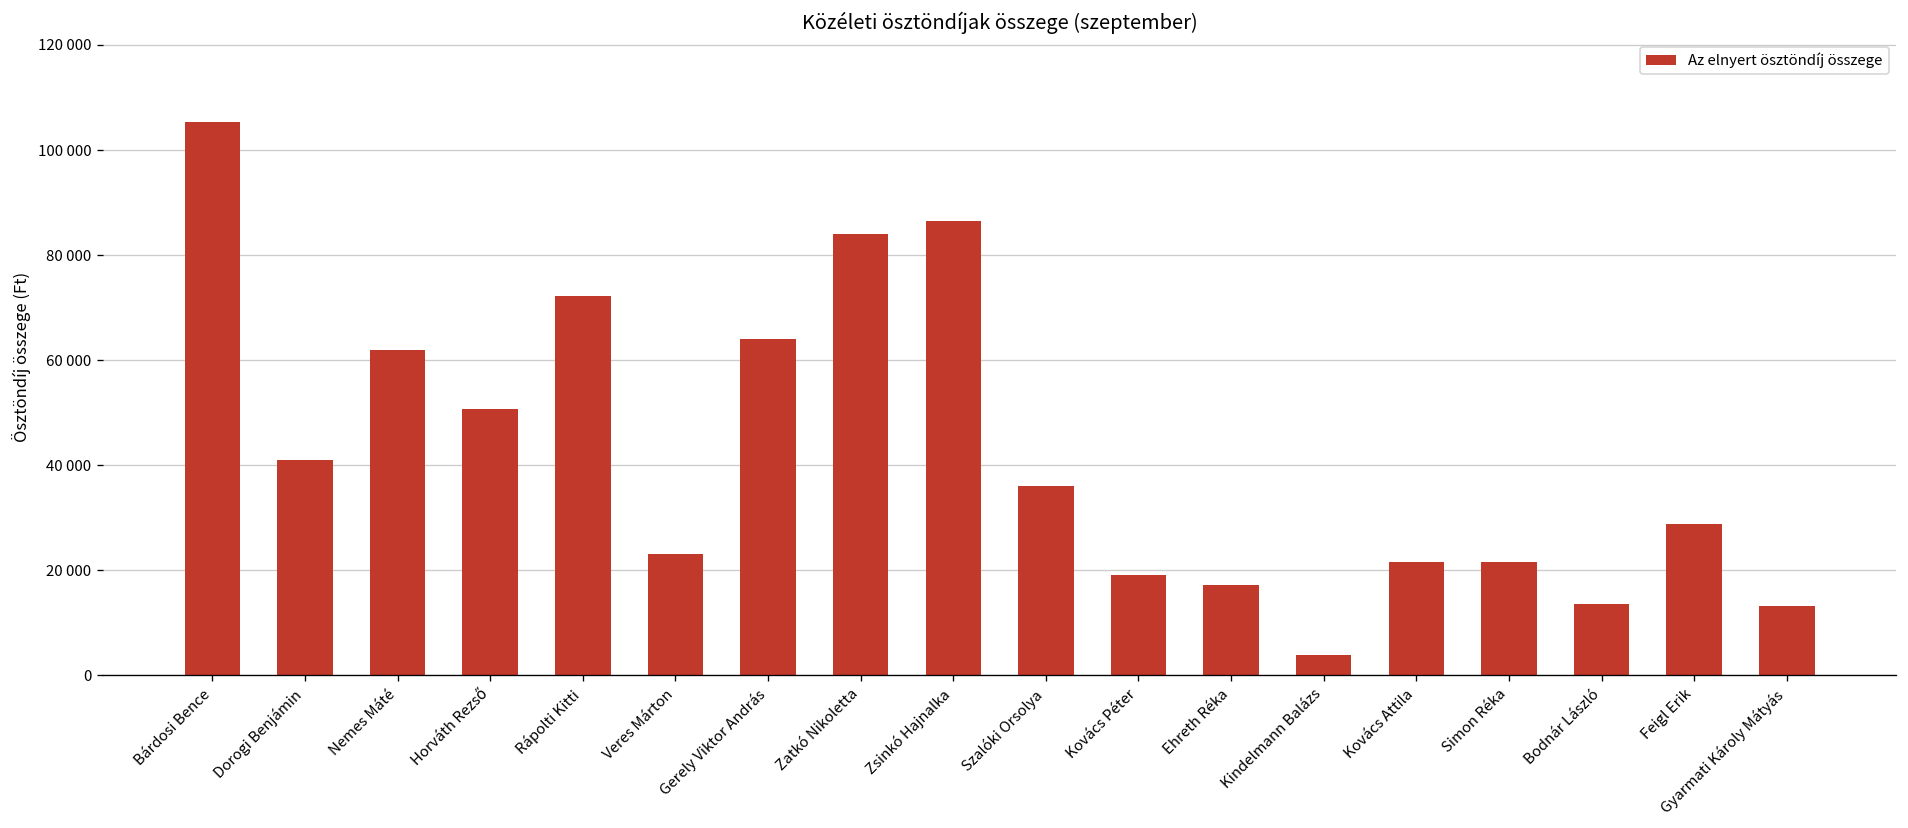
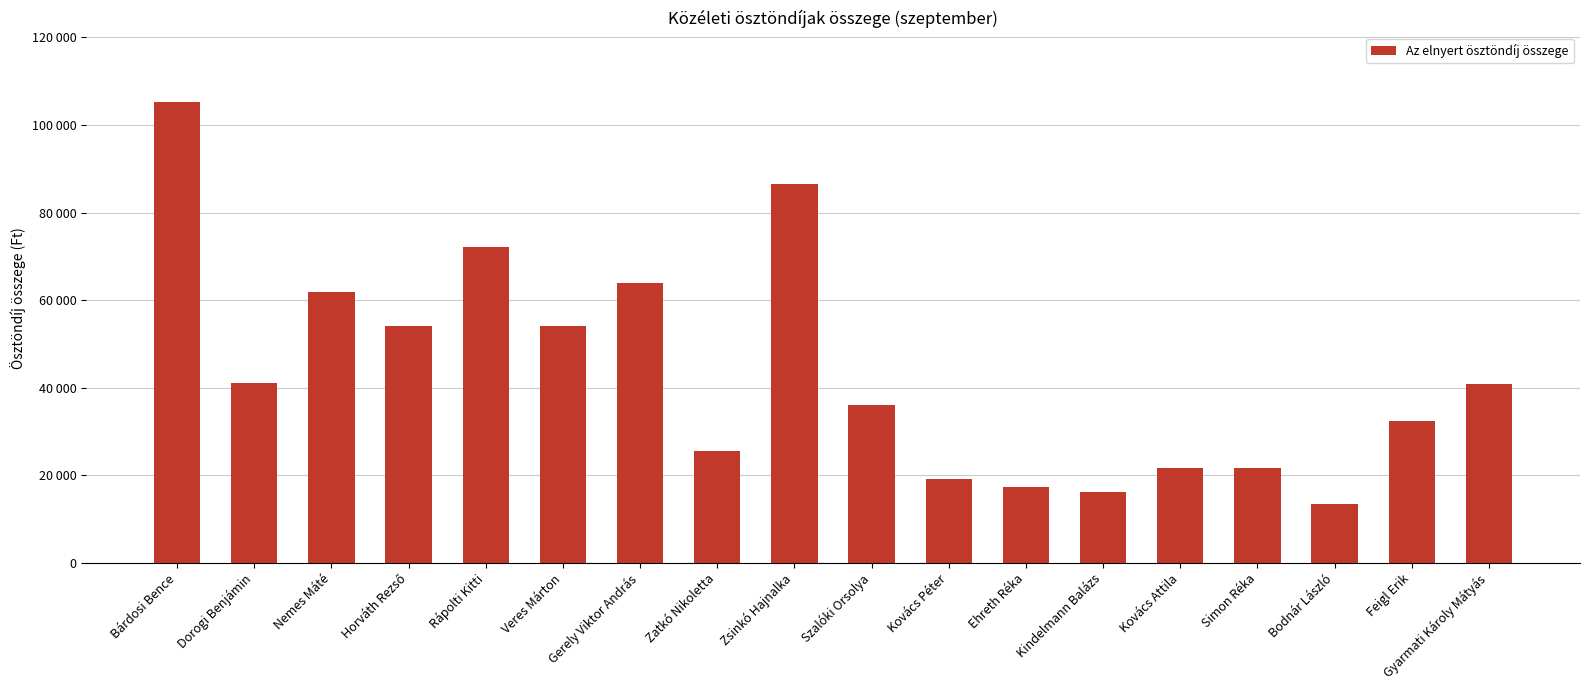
  {
    "Bárdosi Bence": 105000,
    "Dorogi Benjámin": 41000,
    "Nemes Máté": 62000,
-   "Horváth Rezső": 51000,
+   "Horváth Rezső": 54000,
    "Rápolti Kitti": 72000,
-   "Veres Márton": 23000,
+   "Veres Márton": 54000,
    "Gerely Viktor András": 64000,
-   "Zatkó Nikoletta": 84000,
+   "Zatkó Nikoletta": 26000,
    "Zsinkó Hajnalka": 87000,
    "Szalóki Orsolya": 36000,
    "Kovács Péter": 19000,
    "Ehreth Réka": 17000,
-   "Kindelmann Balázs": 4000,
+   "Kindelmann Balázs": 16000,
    "Kovács Attila": 22000,
    "Simon Réka": 22000,
    "Bodnár László": 14000,
-   "Feigl Erik": 29000,
-   "Gyarmati Károly Mátyás": 13000
+   "Feigl Erik": 32000,
+   "Gyarmati Károly Mátyás": 41000
  }
